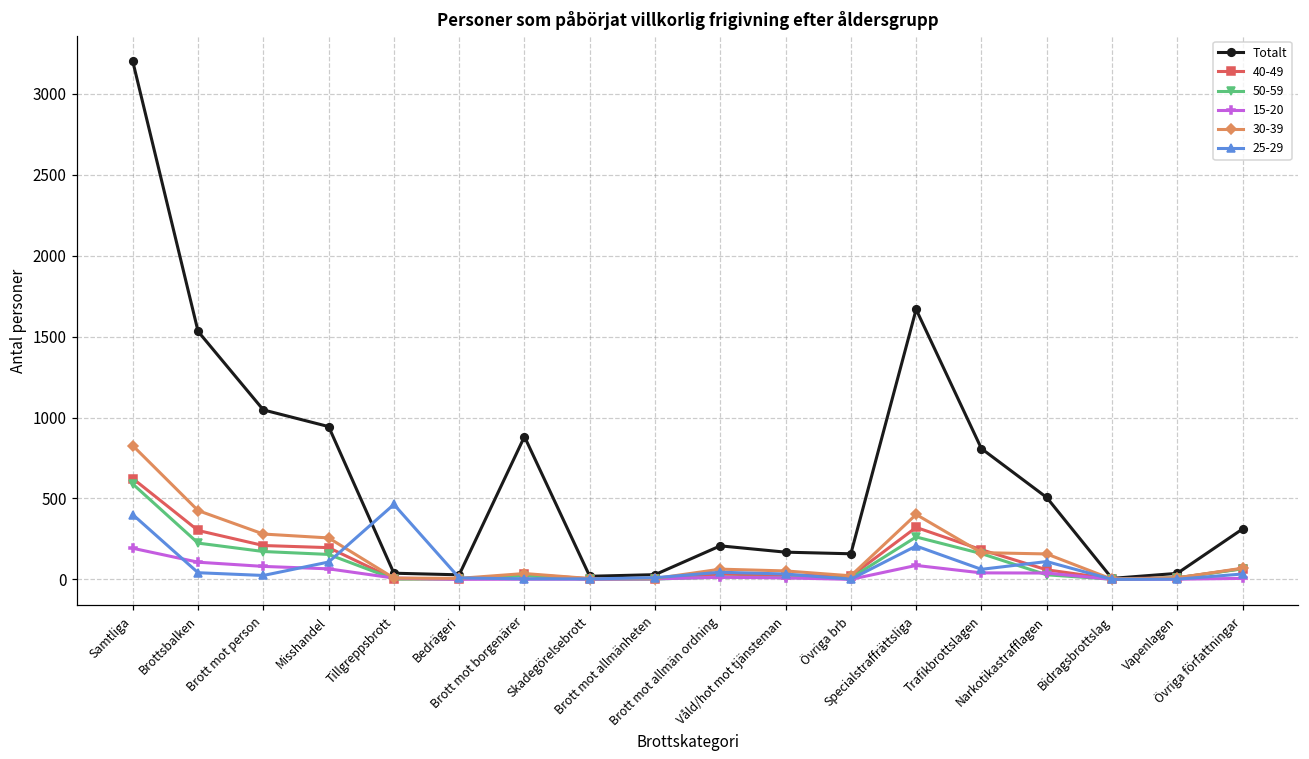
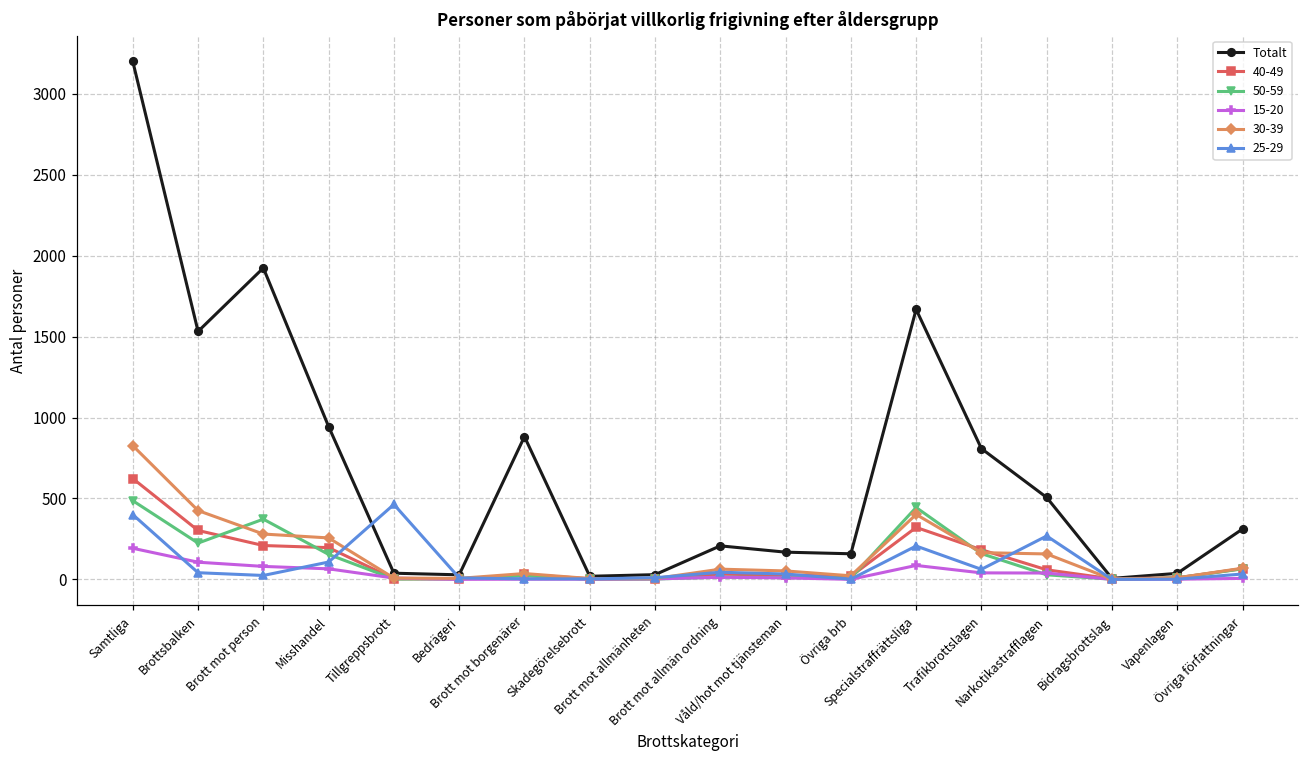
  {
    "Totalt": {
      "Samtliga": 3200,
      "Brottsbalken": 1530,
-     "Brott mot person": 1050,
+     "Brott mot person": 1920,
      "Misshandel": 940,
      "Tillgreppsbrott": 40,
      "Bedrägeri": 30,
      "Brott mot borgenärer": 880,
      "Brott mot allmänheten": 30,
      "Brott mot allmän ordning": 210,
      "Våld/hot mot tjänsteman": 170,
      "Övriga brb": 160,
      "Specialstraffrättsliga": 1670,
      "Trafikbrottslagen": 810,
      "Narkotikastrafflagen": 510,
      "Vapenlagen": 40,
      "Övriga författningar": 310
    },
    "50-59": {
-     "Samtliga": 590,
+     "Samtliga": 490,
      "Brottsbalken": 220,
-     "Brott mot person": 170,
+     "Brott mot person": 370,
      "Misshandel": 150,
-     "Specialstraffrättsliga": 260
+     "Specialstraffrättsliga": 440
    },
    "15-20": {
      "Samtliga": 190,
      "Brottsbalken": 110,
      "Brott mot person": 80,
      "Misshandel": 70,
      "Specialstraffrättsliga": 90,
      "Trafikbrottslagen": 40,
      "Övriga författningar": 10
    },
    "25-29": {
      "Samtliga": 400,
      "Brottsbalken": 40,
      "Brott mot person": 20,
      "Misshandel": 110,
      "Tillgreppsbrott": 460,
      "Specialstraffrättsliga": 210,
      "Trafikbrottslagen": 60,
-     "Narkotikastrafflagen": 110,
+     "Narkotikastrafflagen": 270,
      "Övriga författningar": 30
    }
  }
